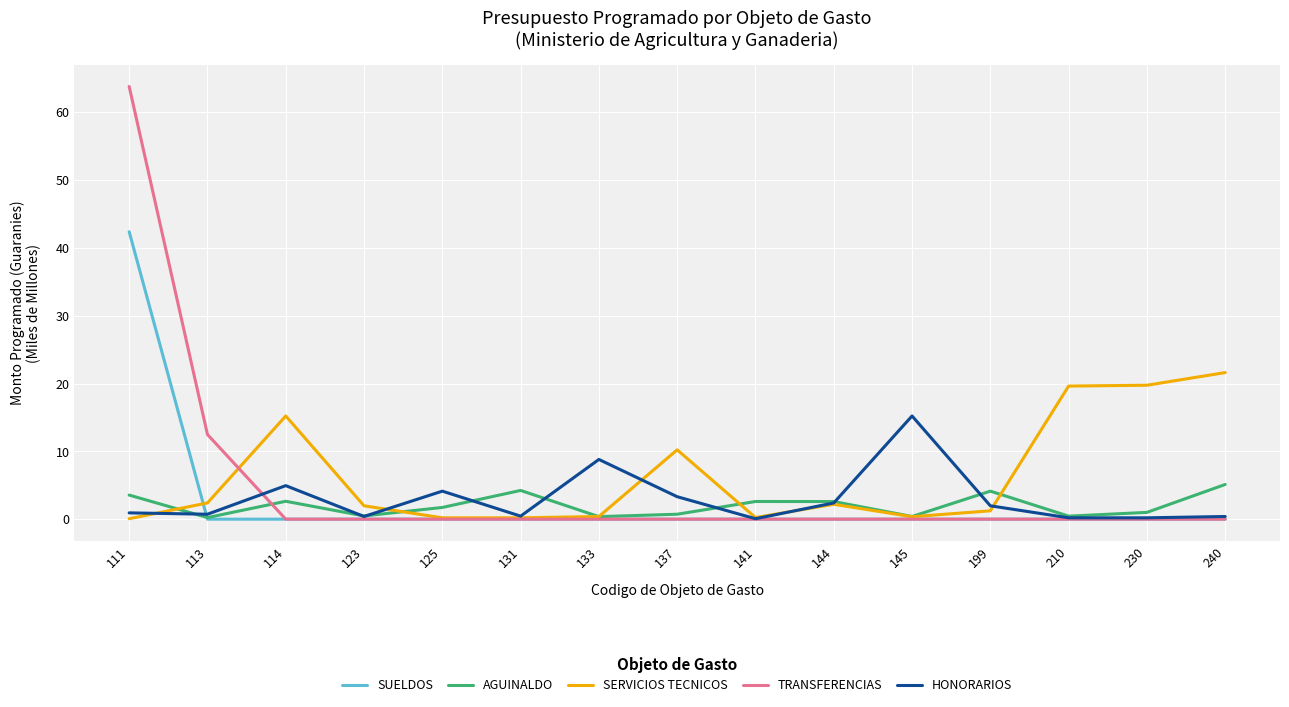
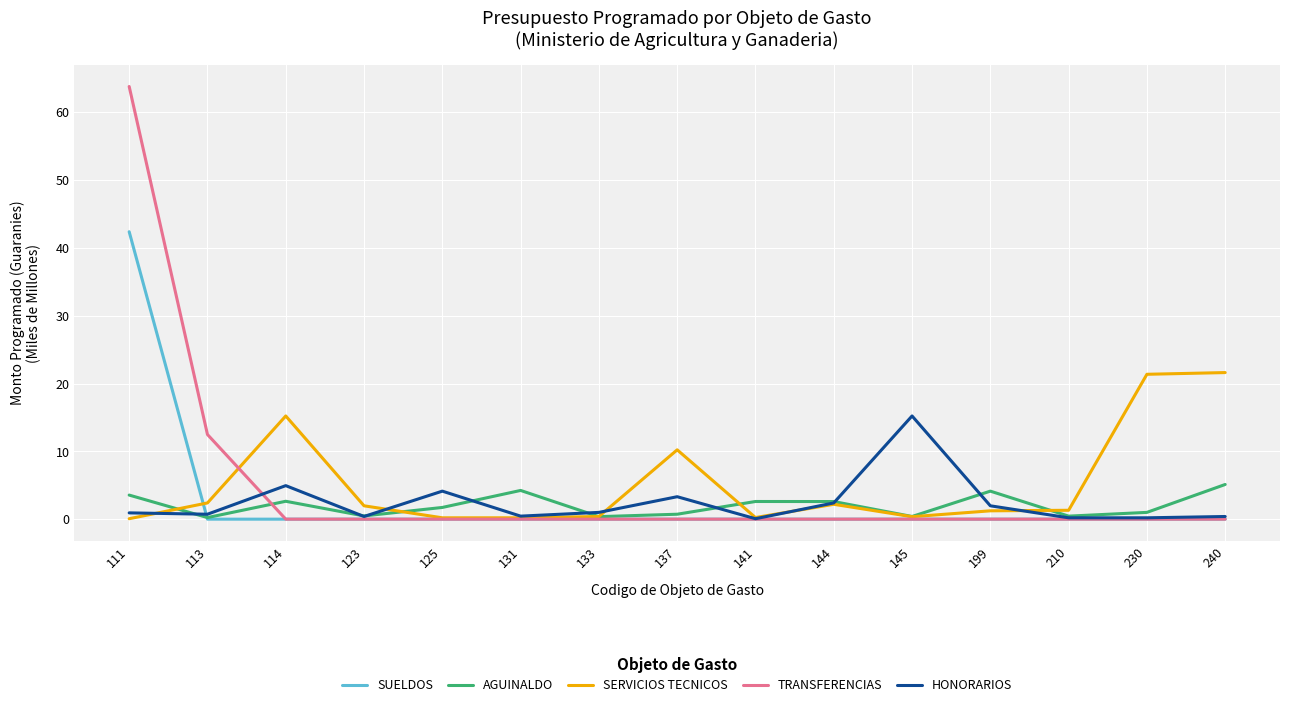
  {
    "SUELDOS": {
      "111": 42
    },
    "AGUINALDO": {
      "111": 4,
      "114": 3,
      "125": 2,
      "131": 4,
      "137": 1,
      "141": 3,
      "199": 4,
      "230": 1,
      "240": 5
    },
    "SERVICIOS TECNICOS": {
      "111": 0,
      "113": 2,
      "114": 15,
      "123": 2,
      "137": 10,
      "199": 1,
-     "210": 20,
-     "230": 20,
+     "210": 1,
+     "230": 21,
      "240": 22
    },
    "TRANSFERENCIAS": {
      "111": 64,
      "113": 12
    },
    "HONORARIOS": {
      "111": 1,
      "113": 1,
      "114": 5,
      "125": 4,
-     "133": 9,
+     "133": 1,
      "137": 3,
      "145": 15,
      "199": 2,
      "240": 0
    }
  }
